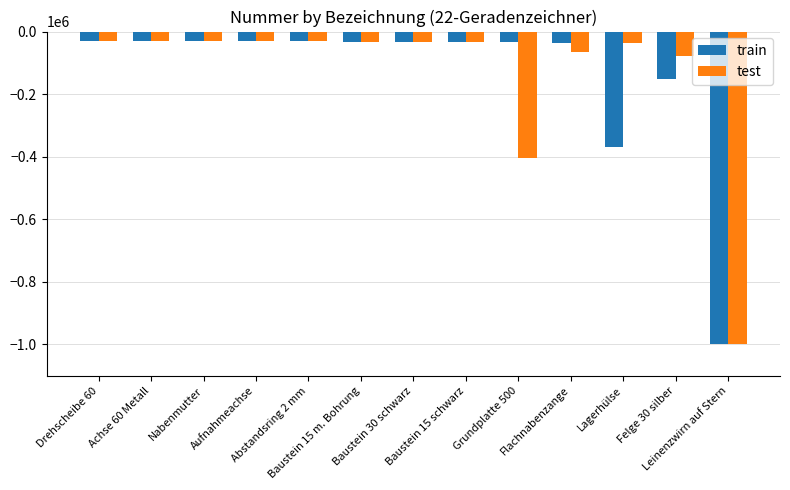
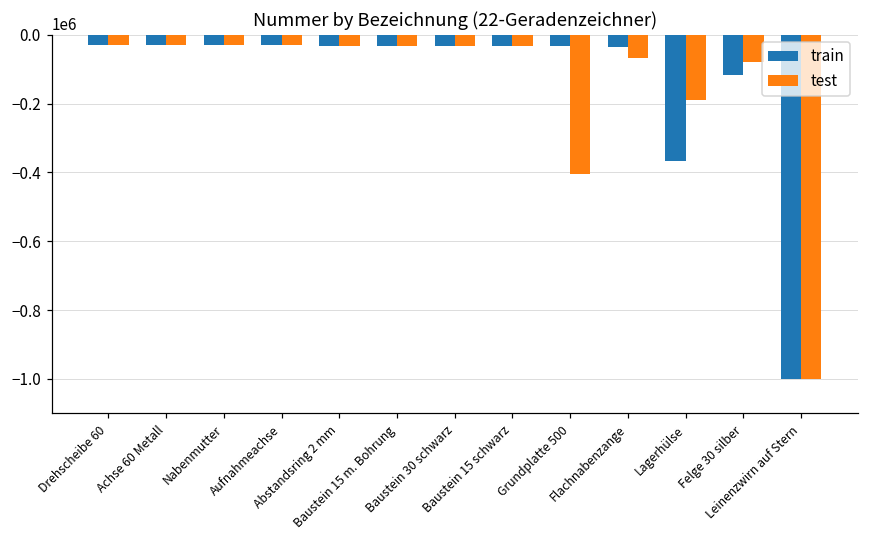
  {
    "train": {
      "Drehscheibe 60": -30000,
      "Achse 60 Metall": -30000,
      "Nabenmutter": -30000,
      "Aufnahmeachse": -30000,
      "Abstandsring 2 mm": -30000,
      "Baustein 15 m. Bohrung": -30000,
      "Baustein 30 schwarz": -30000,
      "Baustein 15 schwarz": -30000,
      "Grundplatte 500": -30000,
      "Flachnabenzange": -40000,
      "Lagerhülse": -370000,
-     "Felge 30 silber": -150000,
+     "Felge 30 silber": -120000,
      "Leinenzwirn auf Stern": -1000000
    },
    "test": {
      "Drehscheibe 60": -30000,
      "Achse 60 Metall": -30000,
      "Nabenmutter": -30000,
      "Aufnahmeachse": -30000,
      "Abstandsring 2 mm": -30000,
      "Baustein 15 m. Bohrung": -30000,
      "Baustein 30 schwarz": -30000,
      "Baustein 15 schwarz": -30000,
      "Grundplatte 500": -400000,
      "Flachnabenzange": -70000,
-     "Lagerhülse": -40000,
+     "Lagerhülse": -190000,
      "Felge 30 silber": -80000,
      "Leinenzwirn auf Stern": -1000000
    }
  }
